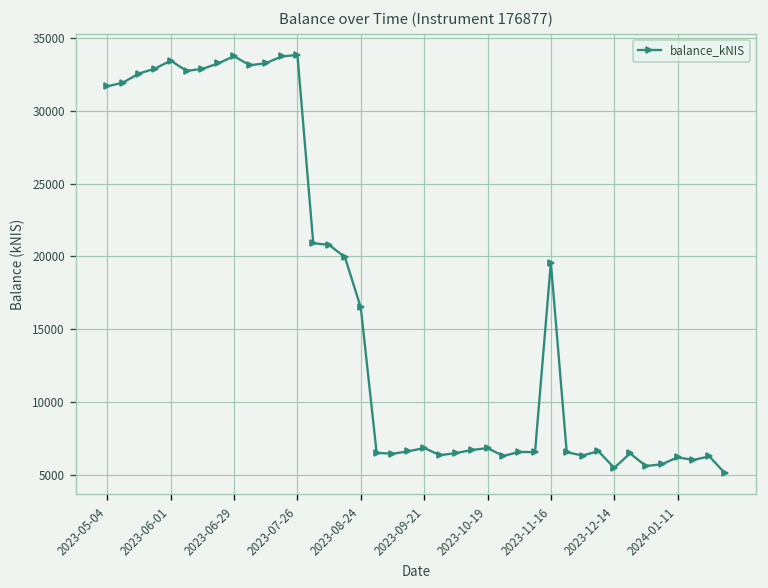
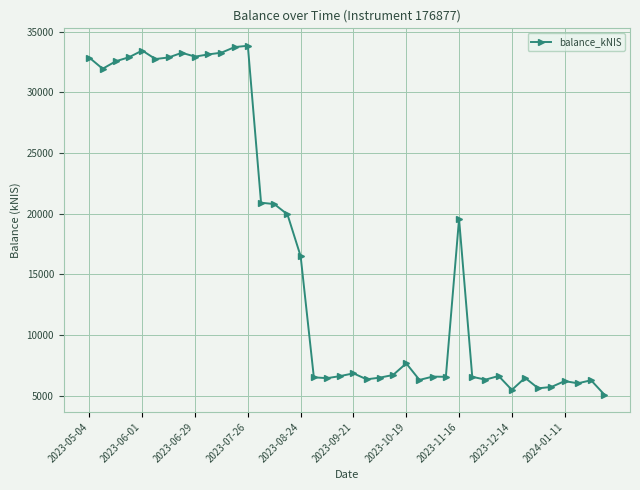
  {
-   "2023-05-04": 31700,
+   "2023-05-04": 32800,
    "2023-06-01": 33400,
-   "2023-06-29": 33700,
+   "2023-06-29": 32900,
    "2023-07-26": 33800,
    "2023-08-24": 16500,
    "2023-09-21": 6900,
-   "2023-10-19": 6800,
+   "2023-10-19": 7700,
    "2023-11-16": 19600,
    "2023-12-14": 5500,
    "2024-01-11": 6200
  }
